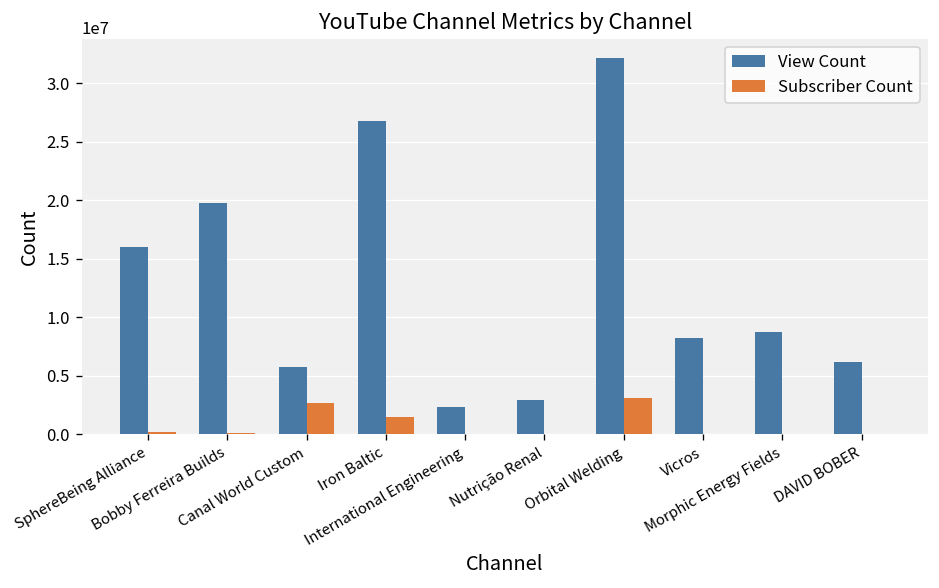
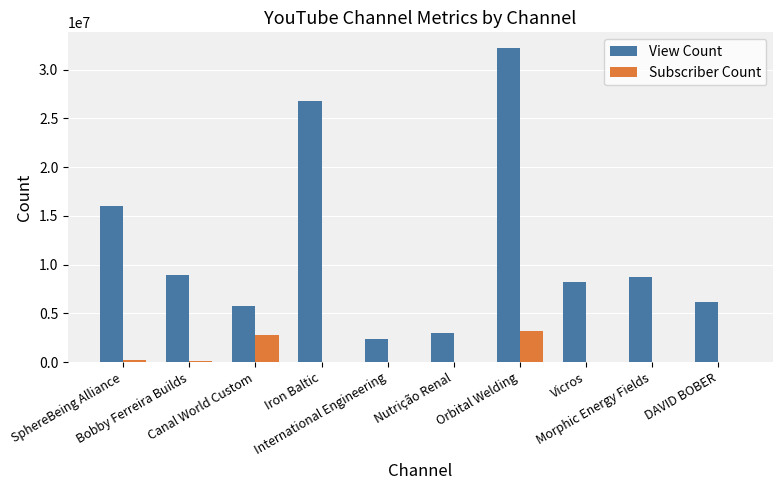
  {
    "View Count": {
      "SphereBeing Alliance": 16000000,
-     "Bobby Ferreira Builds": 20000000,
+     "Bobby Ferreira Builds": 9000000,
      "Canal World Custom": 6000000,
      "Iron Baltic": 27000000,
      "International Engineering": 2000000,
      "Nutrição Renal": 3000000,
      "Orbital Welding": 32000000,
      "Vicros": 8000000,
      "Morphic Energy Fields": 9000000,
      "DAVID BOBER": 6000000
    },
    "Subscriber Count": {
      "Canal World Custom": 3000000,
-     "Iron Baltic": 2000000,
+     "Iron Baltic": 0,
      "Orbital Welding": 3000000
    }
  }
